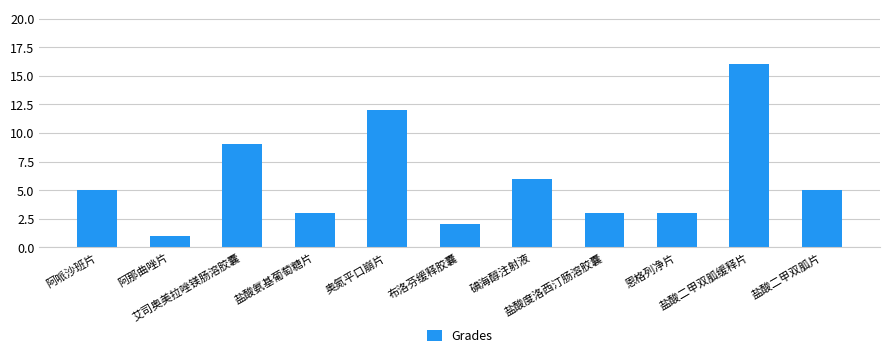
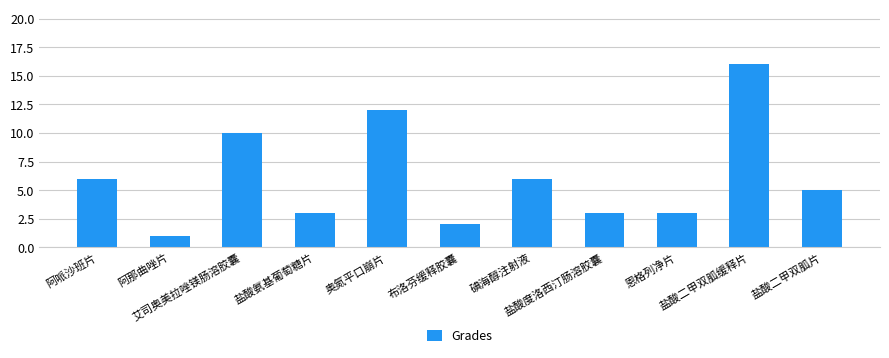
  {
-   "阿哌沙班片": 5,
+   "阿哌沙班片": 6,
    "阿那曲唑片": 1,
-   "艾司奥美拉唑镁肠溶胶囊": 9,
+   "艾司奥美拉唑镁肠溶胶囊": 10,
    "盐酸氨基葡萄糖片": 3,
    "奥氮平口崩片": 12,
    "布洛芬缓释胶囊": 2,
    "碘海醇注射液": 6,
    "盐酸度洛西汀肠溶胶囊": 3,
    "恩格列净片": 3,
    "盐酸二甲双胍缓释片": 16,
    "盐酸二甲双胍片": 5
  }
